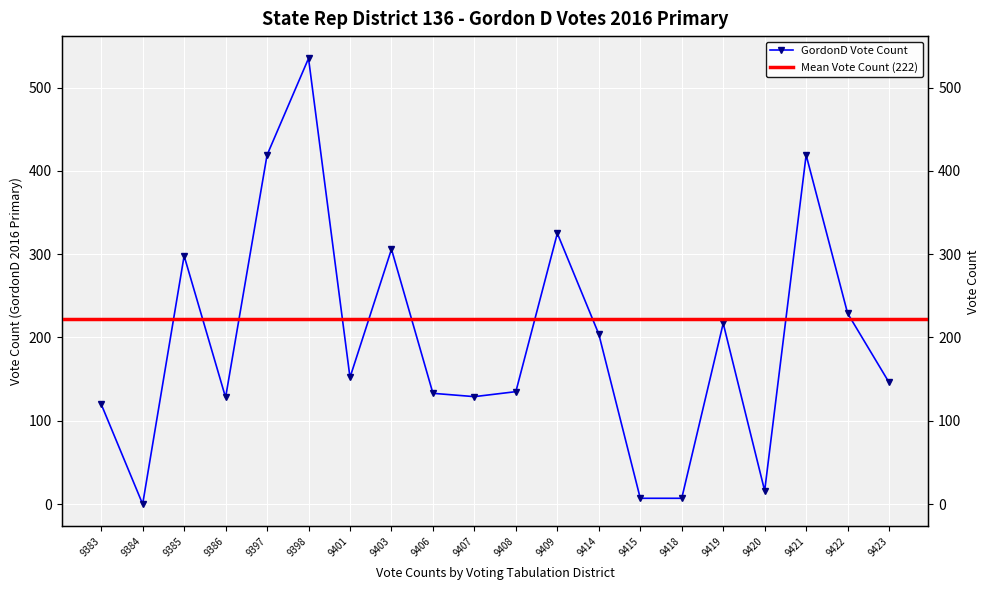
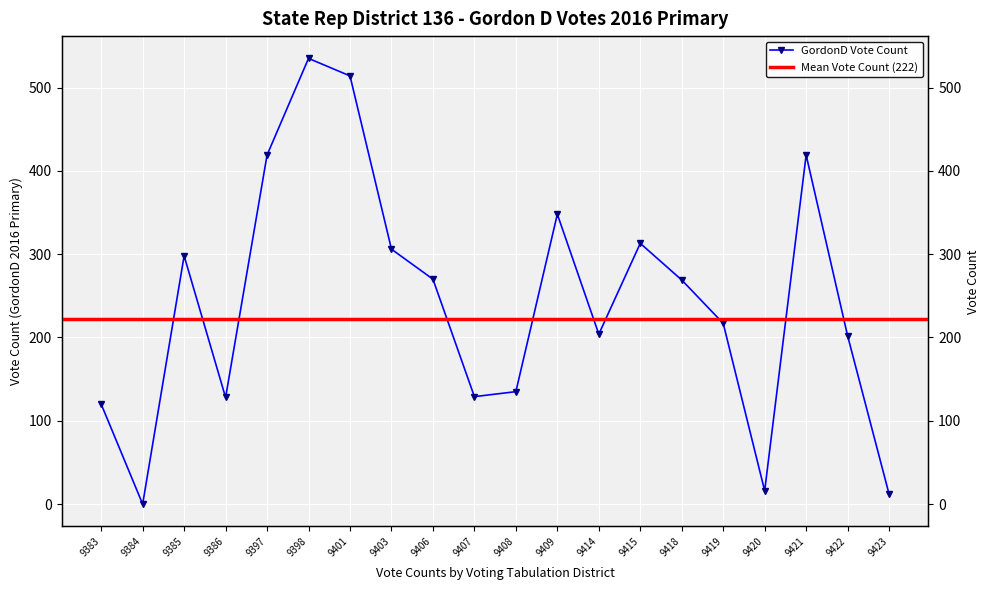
  {
    "9383": 120,
    "9384": 0,
    "9385": 300,
    "9386": 130,
    "9397": 420,
    "9398": 540,
-   "9401": 150,
+   "9401": 510,
    "9403": 310,
-   "9406": 130,
+   "9406": 270,
    "9407": 130,
    "9408": 140,
-   "9409": 330,
+   "9409": 350,
    "9414": 200,
-   "9415": 10,
-   "9418": 10,
+   "9415": 310,
+   "9418": 270,
    "9419": 220,
    "9420": 20,
    "9421": 420,
-   "9422": 230,
-   "9423": 150
+   "9422": 200,
+   "9423": 10
  }
